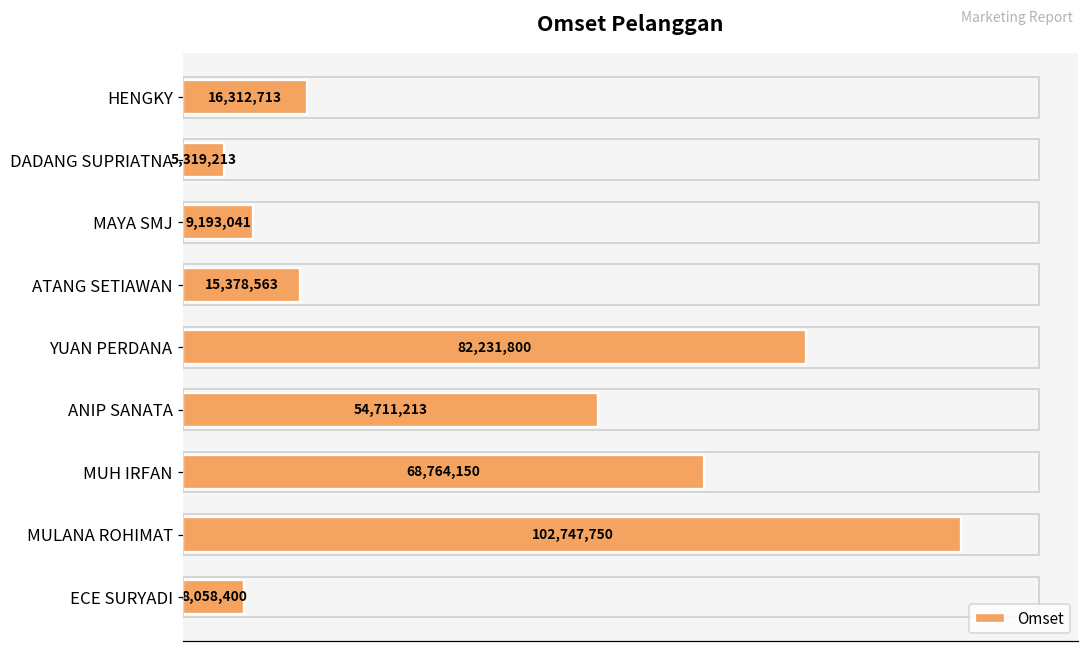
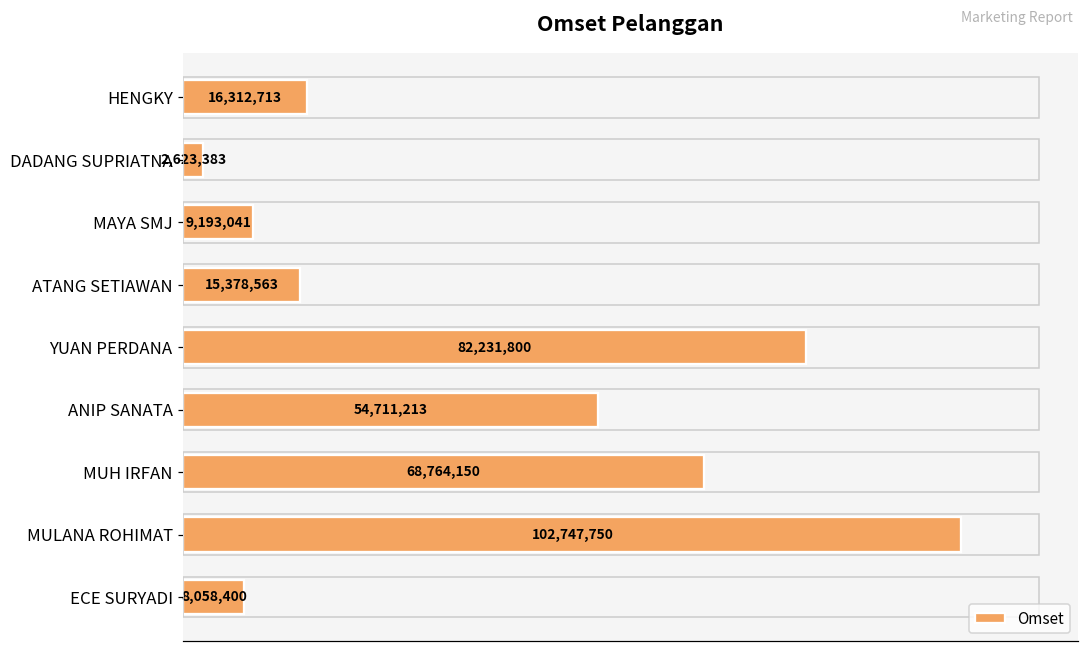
  {
    "HENGKY": "16,312,713",
-   "DADANG SUPRIATNA": "5,319,213",
+   "DADANG SUPRIATNA": "2,623,383",
    "MAYA SMJ": "9,193,041",
    "ATANG SETIAWAN": "15,378,563",
    "YUAN PERDANA": "82,231,800",
    "ANIP SANATA": "54,711,213",
    "MUH IRFAN": "68,764,150",
    "MULANA ROHIMAT": "102,747,750",
    "ECE SURYADI": "8,058,400"
  }
